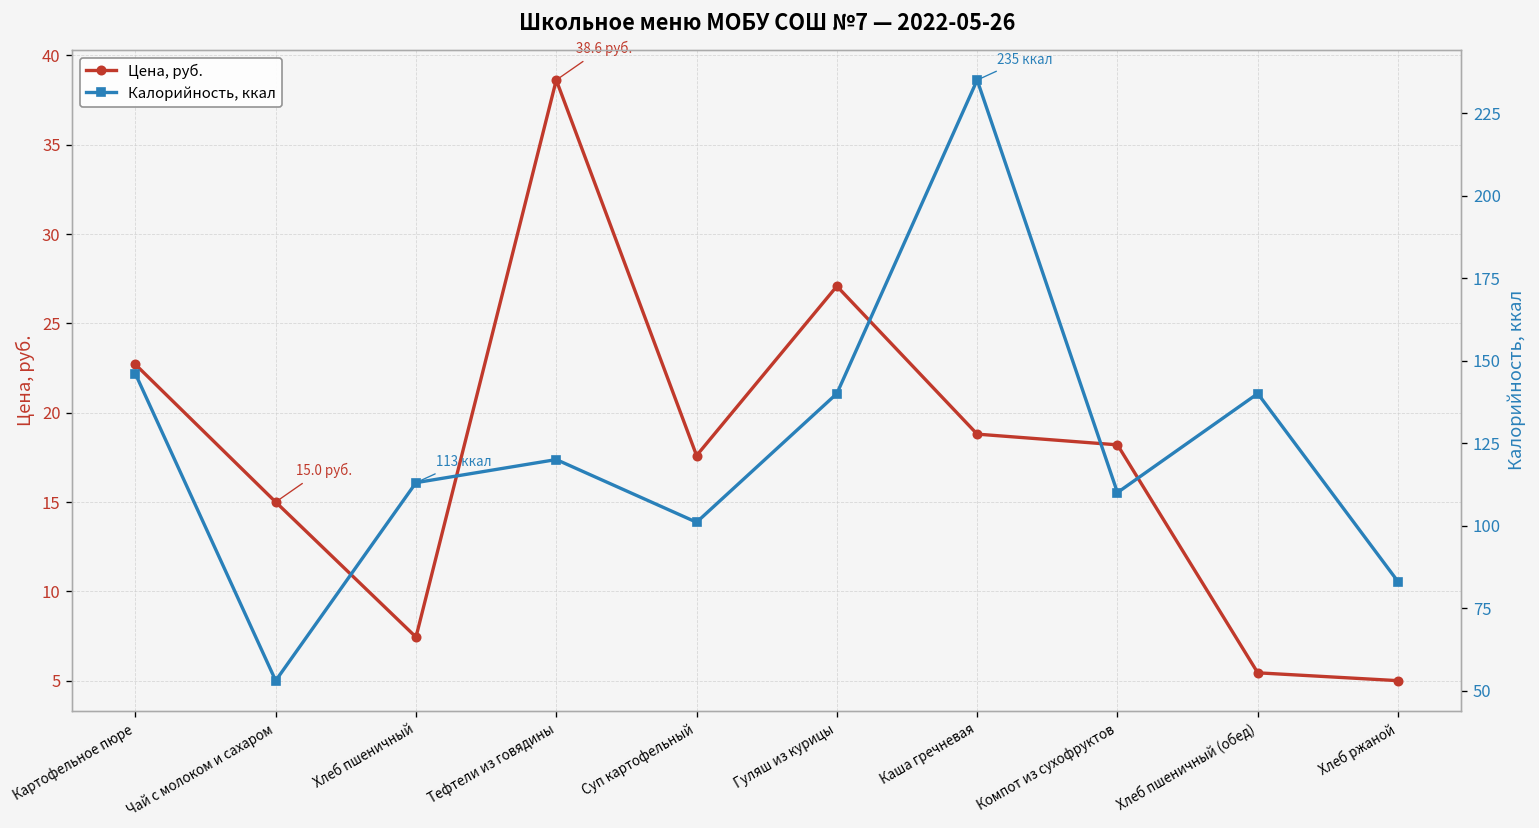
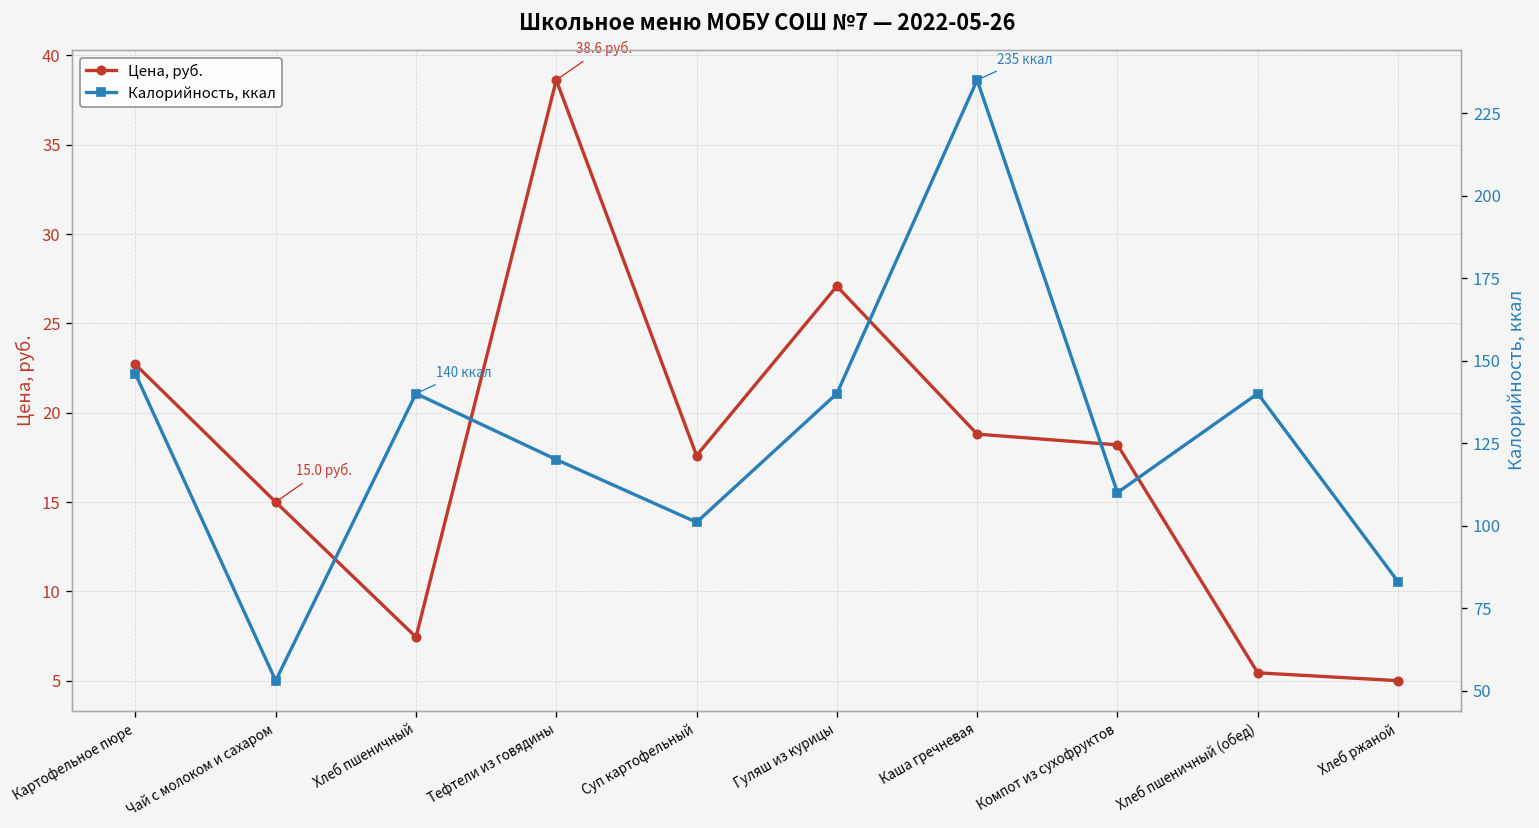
  {
    "Цена, руб.": {
      "Чай с молоком и сахаром": 15.0,
      "Тефтели из говядины": 38.6
    },
    "Калорийность, ккал": {
-     "Хлеб пшеничный": 113,
+     "Хлеб пшеничный": 140,
      "Каша гречневая": 235
    }
  }
